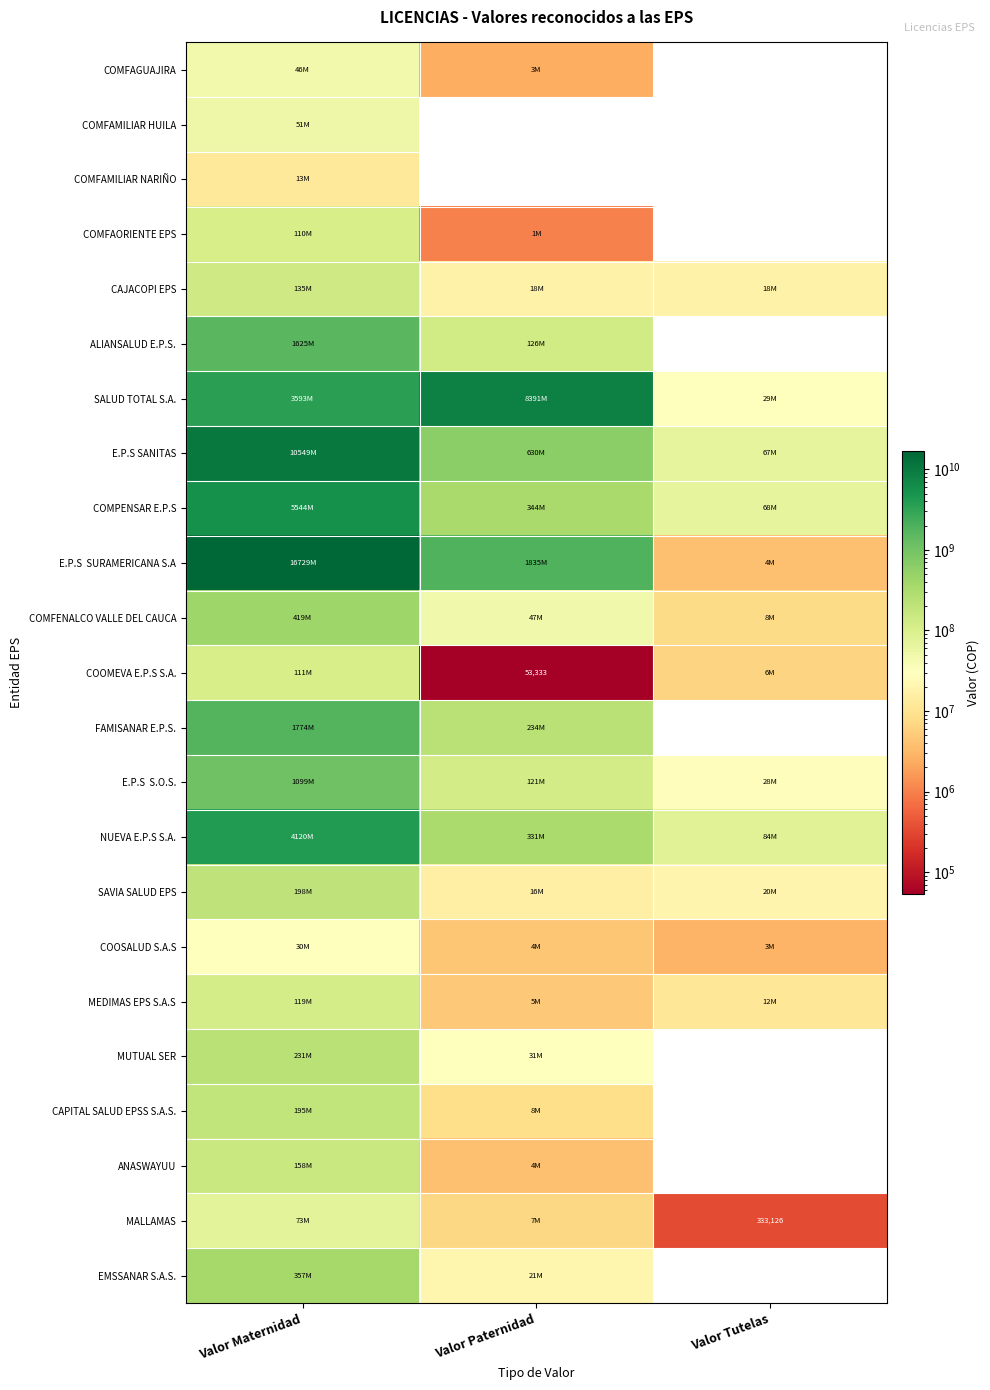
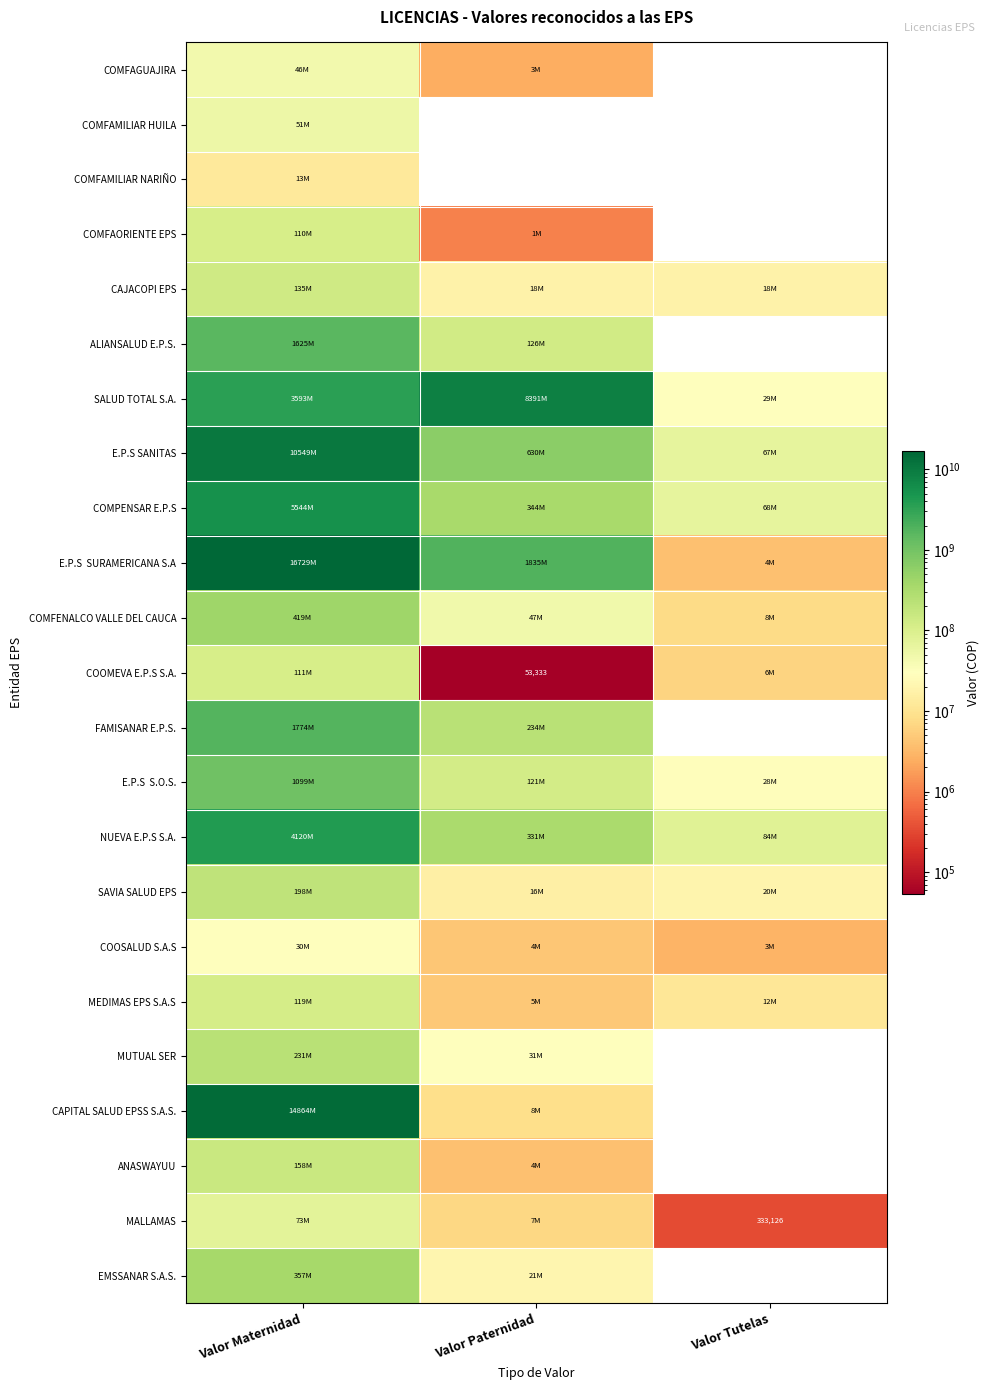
  {
    "COMFAGUAJIRA": {
      "Valor Maternidad": "46M",
      "Valor Paternidad": "3M"
    },
    "COMFAMILIAR HUILA": {
      "Valor Maternidad": "51M"
    },
    "COMFAMILIAR NARIÑO": {
      "Valor Maternidad": "13M"
    },
    "COMFAORIENTE EPS": {
      "Valor Maternidad": "110M",
      "Valor Paternidad": "1M"
    },
    "CAJACOPI EPS": {
      "Valor Maternidad": "135M",
      "Valor Paternidad": "18M",
      "Valor Tutelas": "18M"
    },
    "ALIANSALUD E.P.S.": {
      "Valor Maternidad": "1625M",
      "Valor Paternidad": "126M"
    },
    "SALUD TOTAL S.A.": {
      "Valor Maternidad": "3593M",
      "Valor Paternidad": "8391M",
      "Valor Tutelas": "29M"
    },
    "E.P.S SANITAS": {
      "Valor Maternidad": "10549M",
      "Valor Paternidad": "630M",
      "Valor Tutelas": "67M"
    },
    "COMPENSAR E.P.S": {
      "Valor Maternidad": "5544M",
      "Valor Paternidad": "344M",
      "Valor Tutelas": "68M"
    },
    "E.P.S SURAMERICANA S.A": {
      "Valor Maternidad": "16729M",
      "Valor Paternidad": "1835M",
      "Valor Tutelas": "4M"
    },
    "COMFENALCO VALLE DEL CAUCA": {
      "Valor Maternidad": "419M",
      "Valor Paternidad": "47M",
      "Valor Tutelas": "8M"
    },
    "COOMEVA E.P.S S.A.": {
      "Valor Maternidad": "111M",
      "Valor Paternidad": "53,333",
      "Valor Tutelas": "6M"
    },
    "FAMISANAR E.P.S.": {
      "Valor Maternidad": "1774M",
      "Valor Paternidad": "234M"
    },
    "E.P.S S.O.S.": {
      "Valor Maternidad": "1099M",
      "Valor Paternidad": "121M",
      "Valor Tutelas": "28M"
    },
    "NUEVA E.P.S S.A.": {
      "Valor Maternidad": "4120M",
      "Valor Paternidad": "331M",
      "Valor Tutelas": "84M"
    },
    "SAVIA SALUD EPS": {
      "Valor Maternidad": "198M",
      "Valor Paternidad": "16M",
      "Valor Tutelas": "20M"
    },
    "COOSALUD S.A.S": {
      "Valor Maternidad": "30M",
      "Valor Paternidad": "4M",
      "Valor Tutelas": "3M"
    },
    "MEDIMAS EPS S.A.S": {
      "Valor Maternidad": "119M",
      "Valor Paternidad": "5M",
      "Valor Tutelas": "12M"
    },
    "MUTUAL SER": {
      "Valor Maternidad": "231M",
      "Valor Paternidad": "31M"
    },
    "CAPITAL SALUD EPSS S.A.S.": {
-     "Valor Maternidad": "195M",
+     "Valor Maternidad": "14864M",
      "Valor Paternidad": "8M"
    },
    "ANASWAYUU": {
      "Valor Maternidad": "158M",
      "Valor Paternidad": "4M"
    },
    "MALLAMAS": {
      "Valor Maternidad": "73M",
      "Valor Paternidad": "7M",
      "Valor Tutelas": "333,126"
    },
    "EMSSANAR S.A.S.": {
      "Valor Maternidad": "357M",
      "Valor Paternidad": "21M"
    }
  }
